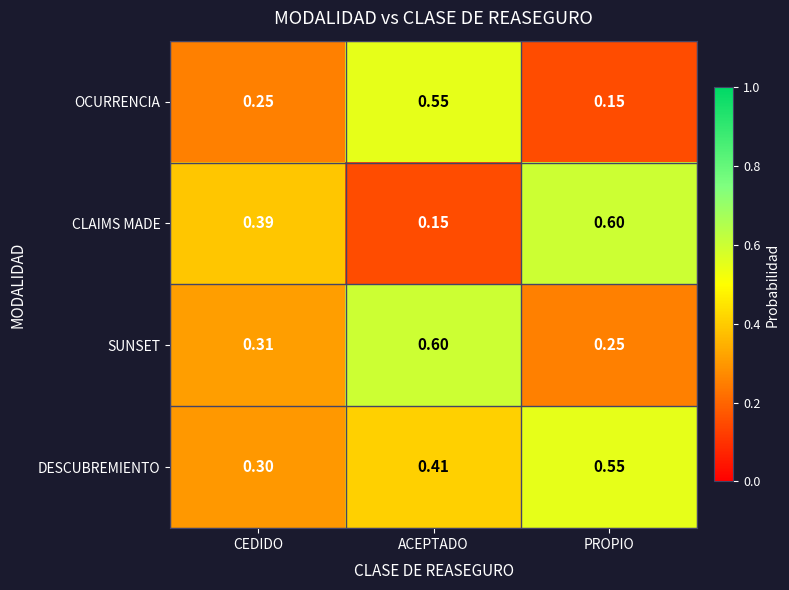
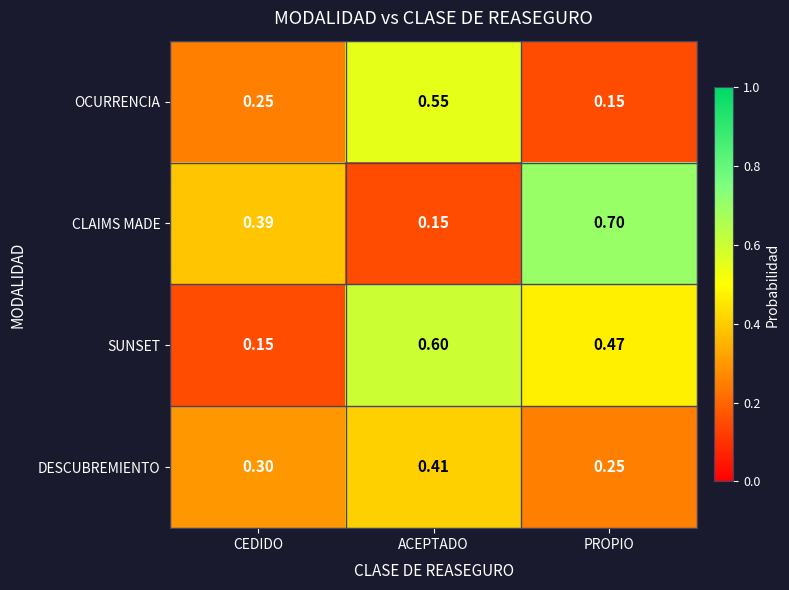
  {
    "OCURRENCIA": {
      "CEDIDO": 0.25,
      "ACEPTADO": 0.55,
      "PROPIO": 0.15
    },
    "CLAIMS MADE": {
      "CEDIDO": 0.39,
      "ACEPTADO": 0.15,
-     "PROPIO": 0.60
+     "PROPIO": 0.70
    },
    "SUNSET": {
-     "CEDIDO": 0.31,
+     "CEDIDO": 0.15,
      "ACEPTADO": 0.60,
-     "PROPIO": 0.25
+     "PROPIO": 0.47
    },
    "DESCUBREMIENTO": {
      "CEDIDO": 0.30,
      "ACEPTADO": 0.41,
-     "PROPIO": 0.55
+     "PROPIO": 0.25
    }
  }
